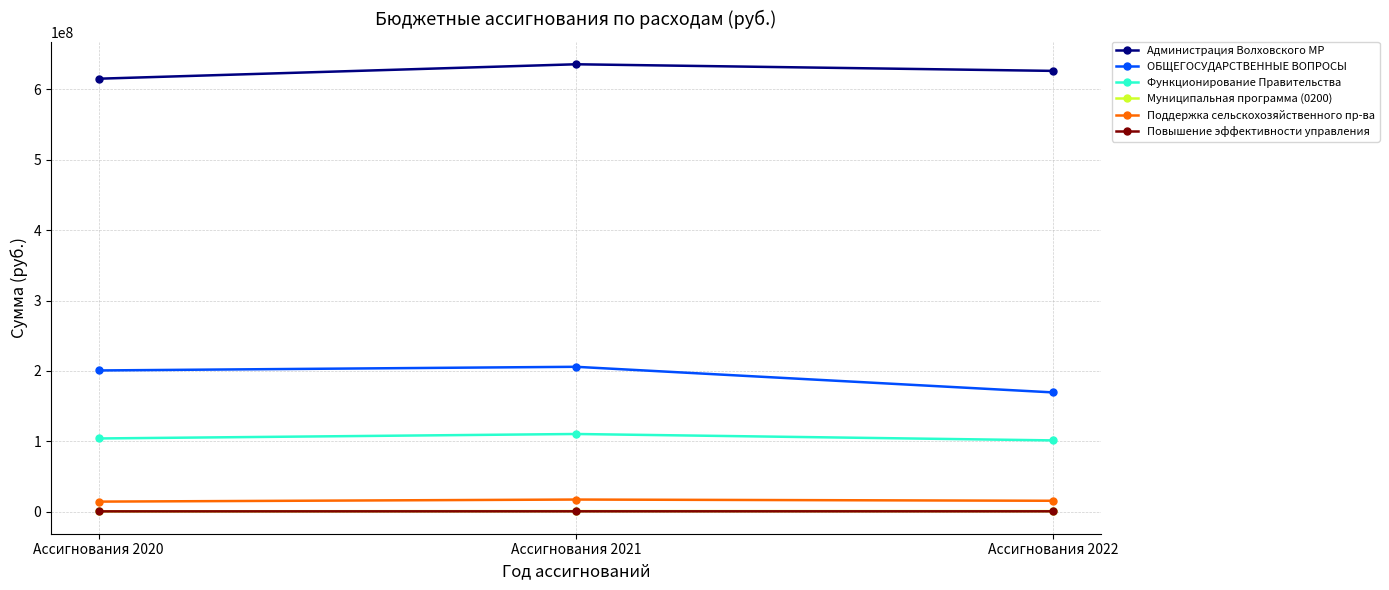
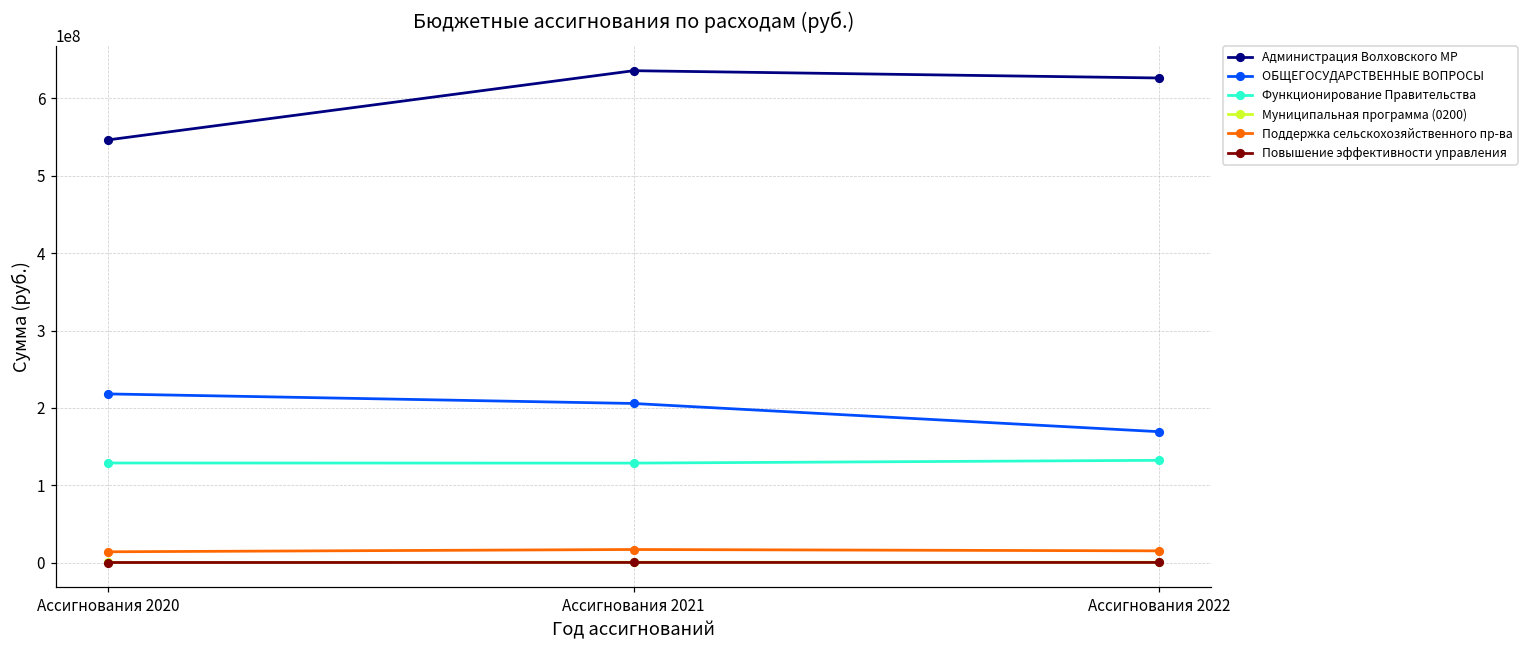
  {
    "Администрация Волховского МР": {
-     "Ассигнования 2020": 620000000,
+     "Ассигнования 2020": 550000000,
      "Ассигнования 2021": 640000000,
      "Ассигнования 2022": 630000000
    },
    "ОБЩЕГОСУДАРСТВЕННЫЕ ВОПРОСЫ": {
-     "Ассигнования 2020": 200000000,
+     "Ассигнования 2020": 220000000,
      "Ассигнования 2021": 210000000,
      "Ассигнования 2022": 170000000
    },
    "Функционирование Правительства": {
-     "Ассигнования 2020": 100000000,
-     "Ассигнования 2021": 110000000,
-     "Ассигнования 2022": 100000000
+     "Ассигнования 2020": 130000000,
+     "Ассигнования 2021": 130000000,
+     "Ассигнования 2022": 130000000
    },
    "Повышение эффективности управления": {
      "Ассигнования 2020": 0,
      "Ассигнования 2021": 0,
      "Ассигнования 2022": 0
    },
    "Поддержка сельскохозяйственного пр-ва": {
      "Ассигнования 2020": 10000000,
      "Ассигнования 2021": 20000000,
      "Ассигнования 2022": 20000000
    }
  }
